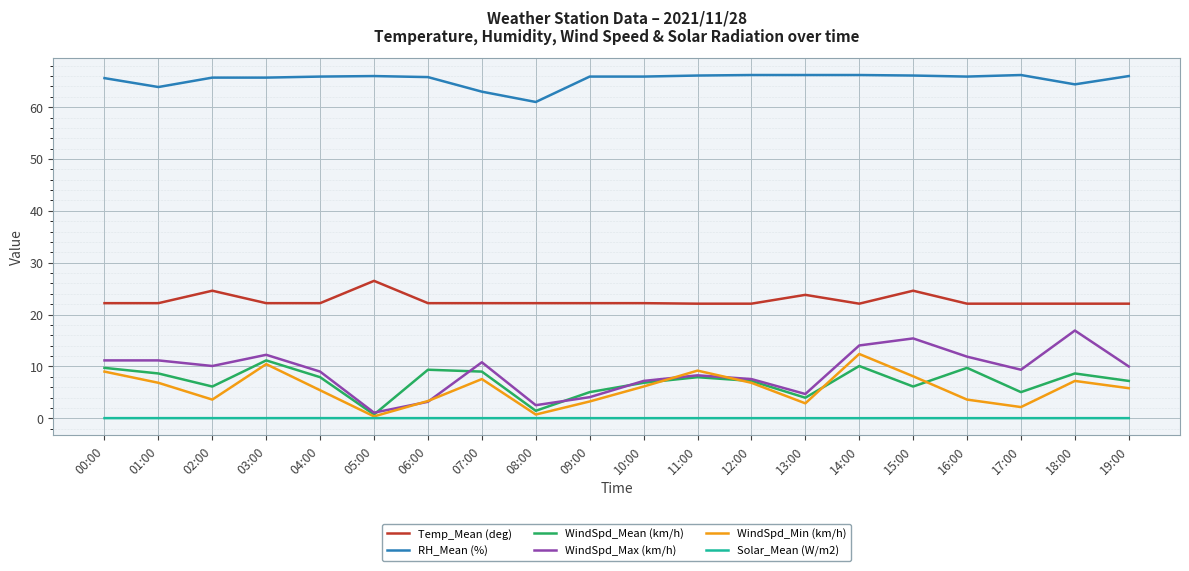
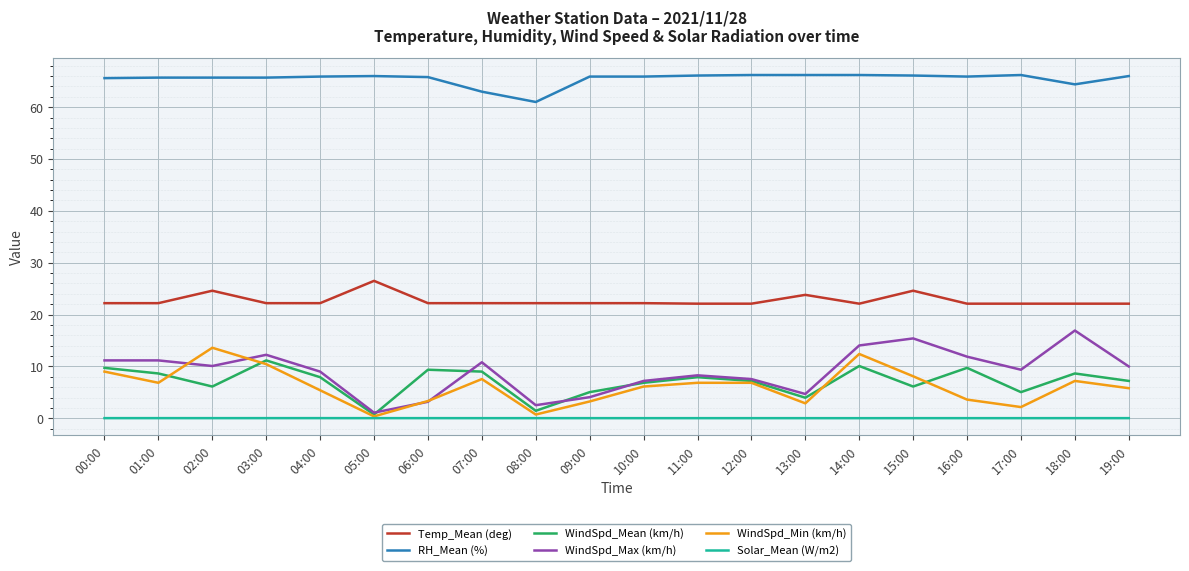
  {
    "Temp_Mean (deg)": {
      "00:00": 22,
      "01:00": 22,
      "02:00": 25,
      "03:00": 22,
      "04:00": 22,
      "05:00": 27,
      "06:00": 22,
      "07:00": 22,
      "08:00": 22,
      "09:00": 22,
      "10:00": 22,
      "11:00": 22,
      "12:00": 22,
      "13:00": 24,
      "14:00": 22,
      "15:00": 25,
      "16:00": 22,
      "17:00": 22,
      "18:00": 22,
      "19:00": 22
    },
    "RH_Mean (%)": {
      "00:00": 66,
-     "01:00": 64,
+     "01:00": 66,
      "02:00": 66,
      "03:00": 66,
      "04:00": 66,
      "05:00": 66,
      "06:00": 66,
      "07:00": 63,
      "08:00": 61,
      "09:00": 66,
      "10:00": 66,
      "11:00": 66,
      "12:00": 66,
      "13:00": 66,
      "14:00": 66,
      "15:00": 66,
      "16:00": 66,
      "17:00": 66,
      "18:00": 64,
      "19:00": 66
    },
    "WindSpd_Mean (km/h)": {
      "00:00": 10,
      "01:00": 9,
      "02:00": 6,
      "03:00": 11,
      "04:00": 8,
      "06:00": 9,
      "07:00": 9,
      "08:00": 1,
      "09:00": 5,
      "13:00": 4,
      "14:00": 10,
      "15:00": 6,
      "16:00": 10,
      "17:00": 5,
      "18:00": 9,
      "19:00": 7
    },
    "WindSpd_Max (km/h)": {
      "00:00": 11,
      "01:00": 11,
      "02:00": 10,
      "03:00": 12,
      "04:00": 9,
      "07:00": 11,
      "08:00": 3,
      "09:00": 4,
      "13:00": 5,
      "14:00": 14,
      "15:00": 15,
      "16:00": 12,
      "17:00": 9,
      "18:00": 17,
      "19:00": 10
    },
    "WindSpd_Min (km/h)": {
      "00:00": 9,
      "01:00": 7,
-     "02:00": 4,
+     "02:00": 14,
      "03:00": 10,
      "04:00": 5,
      "07:00": 8,
      "08:00": 1,
      "09:00": 3,
      "10:00": 6,
-     "11:00": 9,
+     "11:00": 7,
      "13:00": 3,
      "14:00": 12,
      "15:00": 8,
      "16:00": 4,
      "17:00": 2,
      "18:00": 7,
      "19:00": 6
    },
    "Solar_Mean (W/m2)": {
      "00:00": 0,
      "01:00": 0,
      "02:00": 0,
      "03:00": 0,
      "04:00": 0,
      "06:00": 0,
      "07:00": 0,
      "08:00": 0,
      "09:00": 0,
      "10:00": 0,
      "11:00": 0,
      "12:00": 0,
      "13:00": 0,
      "14:00": 0,
      "15:00": 0,
      "16:00": 0,
      "17:00": 0,
      "18:00": 0,
      "19:00": 0
    }
  }
